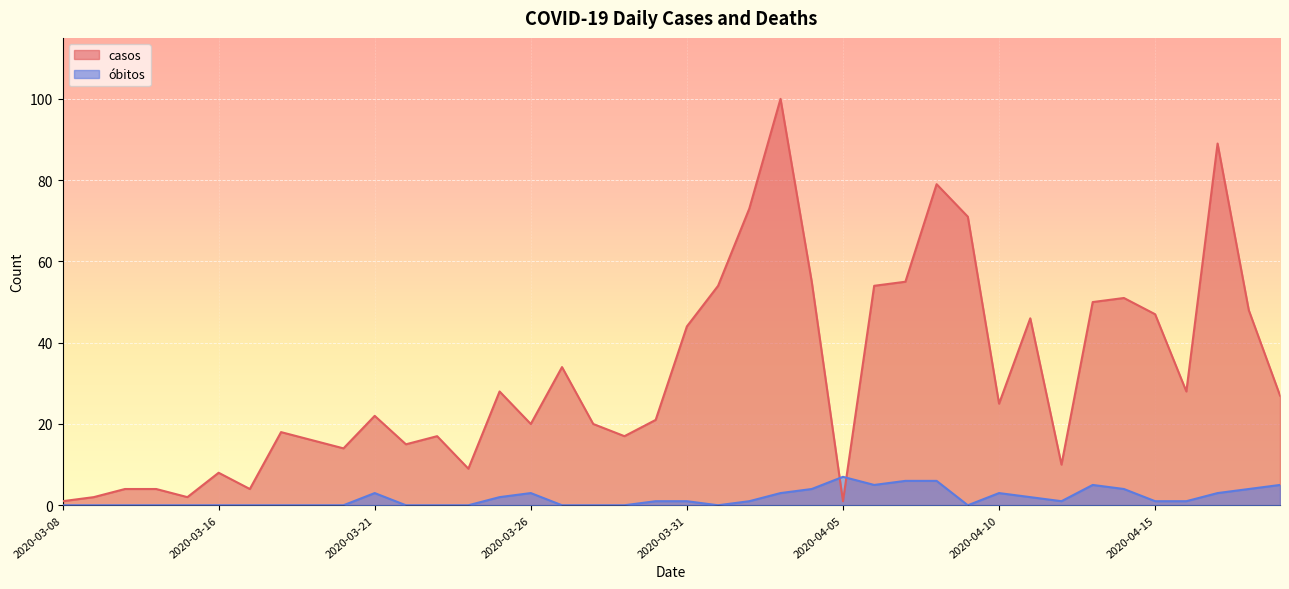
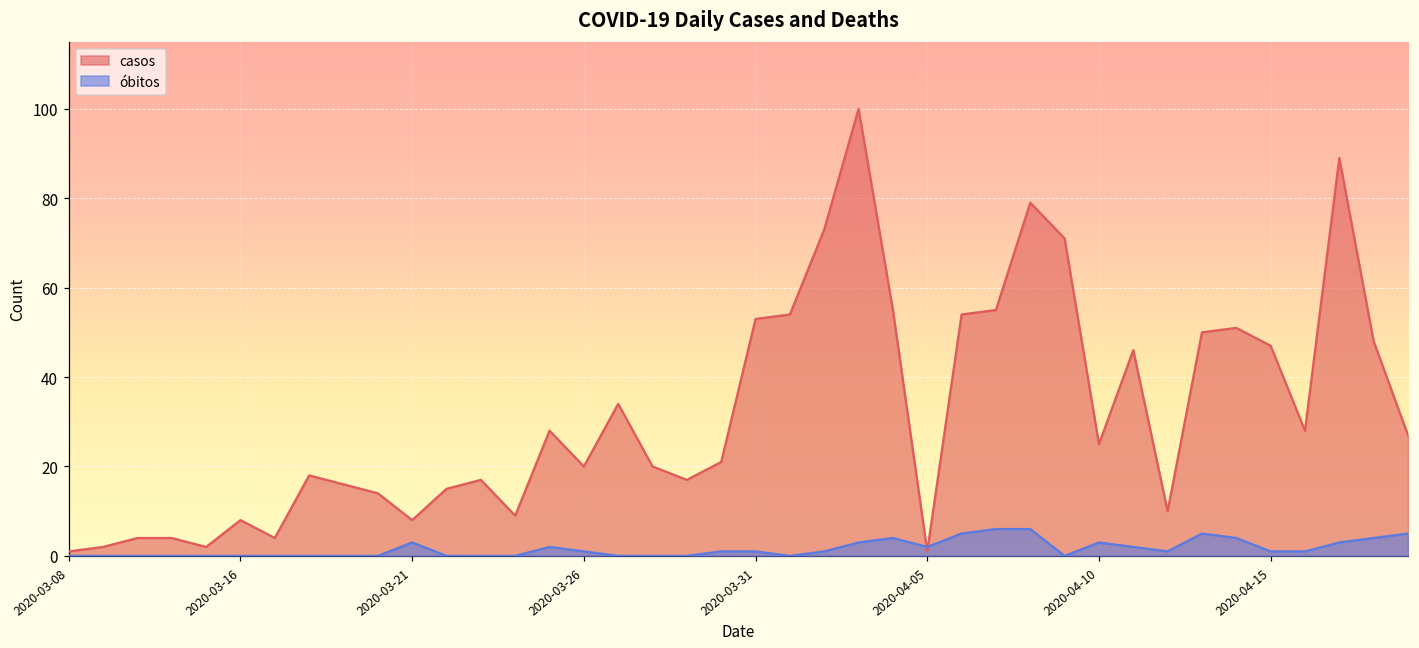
  {
    "casos": {
      "2020-03-08": 1,
      "2020-03-16": 8,
-     "2020-03-21": 22,
+     "2020-03-21": 8,
      "2020-03-26": 20,
-     "2020-03-31": 44,
+     "2020-03-31": 53,
      "2020-04-05": 1,
      "2020-04-10": 25,
      "2020-04-15": 47
    },
    "óbitos": {
      "2020-03-08": 0,
      "2020-03-16": 0,
      "2020-03-21": 3,
-     "2020-03-26": 3,
+     "2020-03-26": 1,
      "2020-03-31": 1,
-     "2020-04-05": 7,
+     "2020-04-05": 2,
      "2020-04-10": 3,
      "2020-04-15": 1
    }
  }
